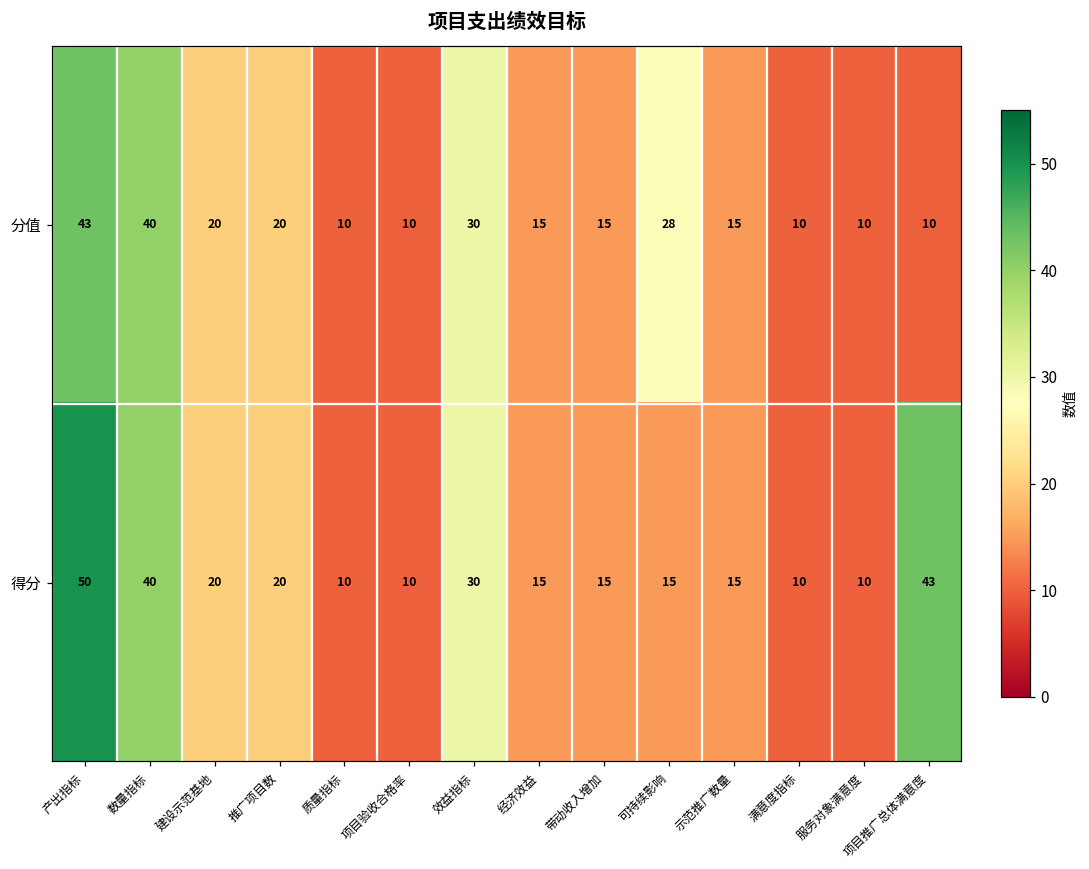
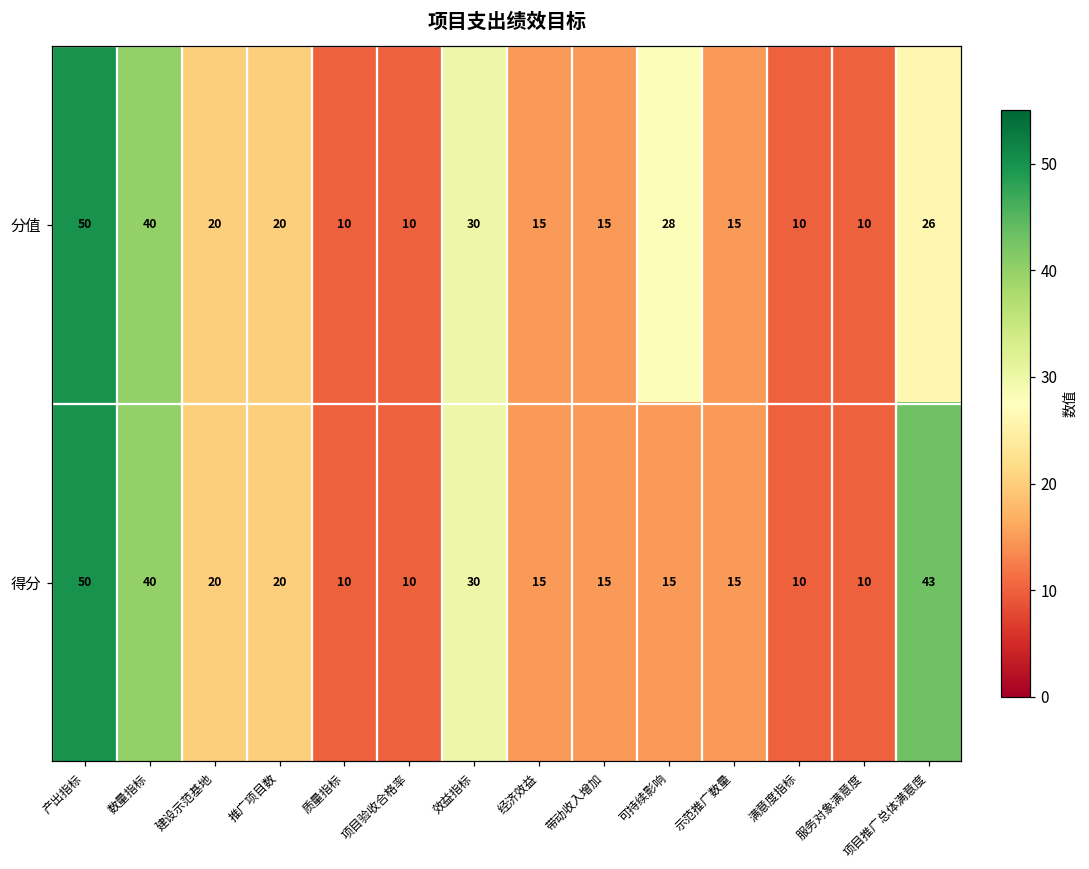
  {
    "分值": {
-     "产出指标": 43,
+     "产出指标": 50,
      "数量指标": 40,
      "建设示范基地": 20,
      "推广项目数": 20,
      "质量指标": 10,
      "项目验收合格率": 10,
      "效益指标": 30,
      "经济效益": 15,
      "带动收入增加": 15,
      "可持续影响": 28,
      "示范推广数量": 15,
      "满意度指标": 10,
      "服务对象满意度": 10,
-     "项目推广总体满意度": 10
+     "项目推广总体满意度": 26
    },
    "得分": {
      "产出指标": 50,
      "数量指标": 40,
      "建设示范基地": 20,
      "推广项目数": 20,
      "质量指标": 10,
      "项目验收合格率": 10,
      "效益指标": 30,
      "经济效益": 15,
      "带动收入增加": 15,
      "可持续影响": 15,
      "示范推广数量": 15,
      "满意度指标": 10,
      "服务对象满意度": 10,
      "项目推广总体满意度": 43
    }
  }
